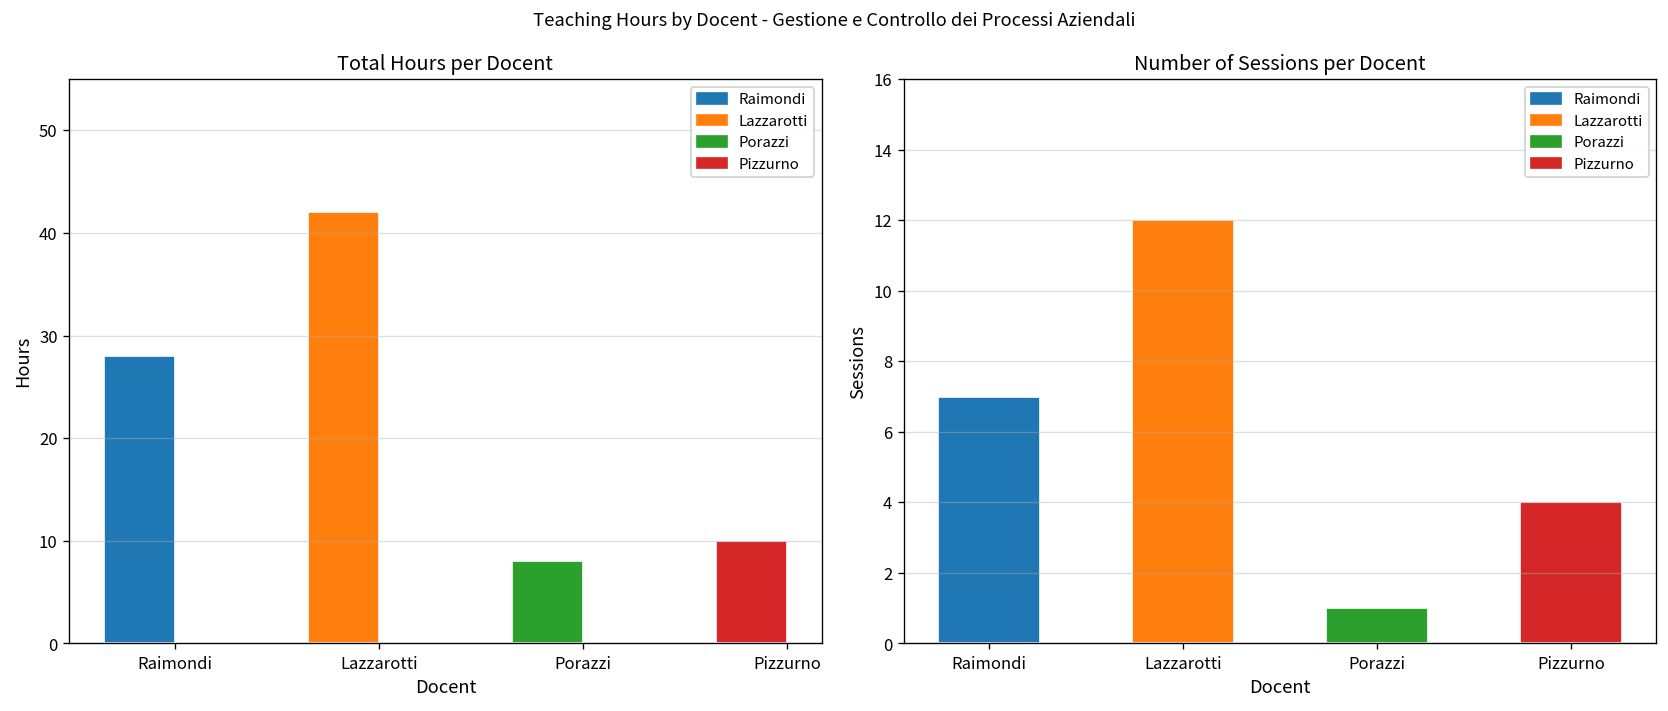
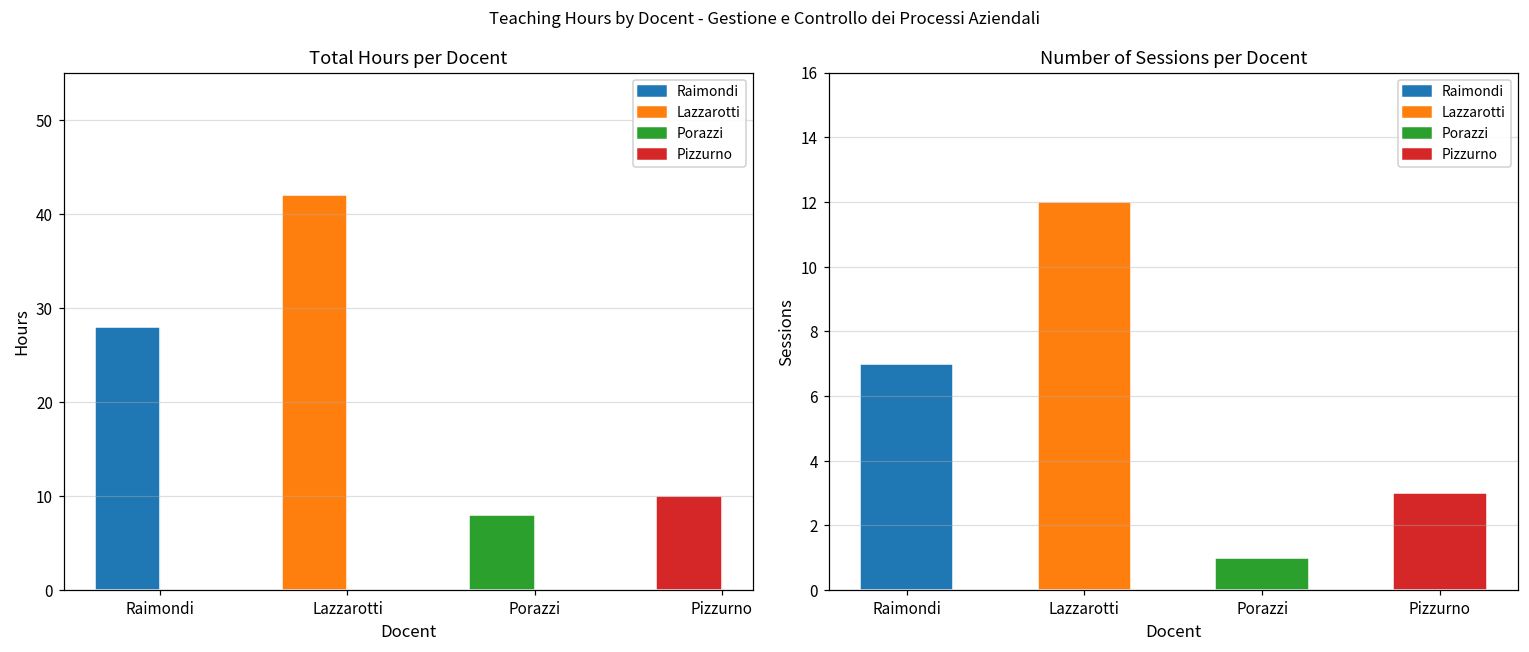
  {
    "Number of Sessions per Docent": {
      "Raimondi": 7,
      "Lazzarotti": 12,
      "Porazzi": 1,
-     "Pizzurno": 4
+     "Pizzurno": 3
    }
  }
